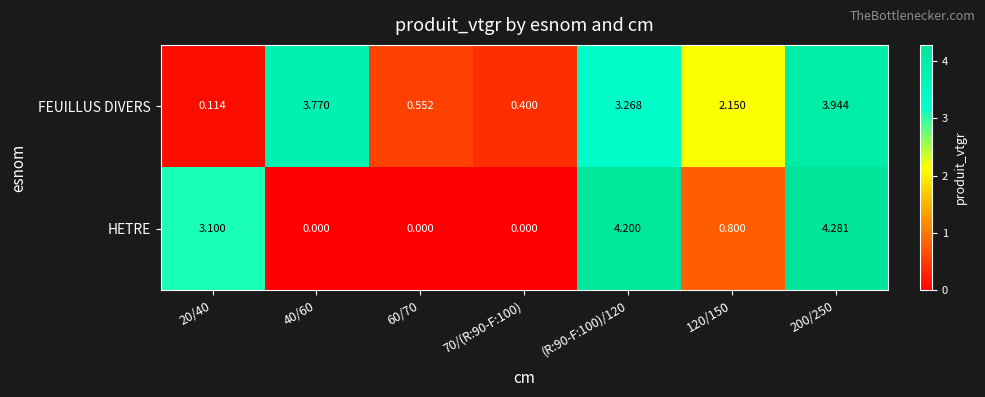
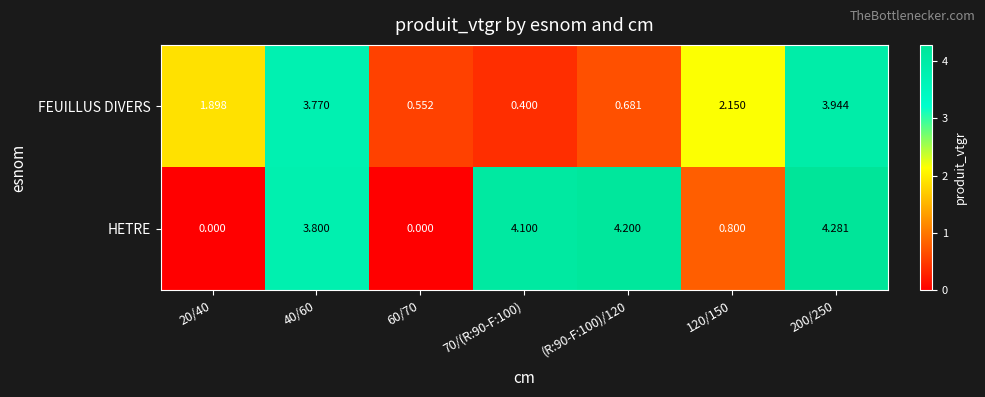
  {
    "FEUILLUS DIVERS": {
-     "20/40": 0.114,
+     "20/40": 1.898,
      "40/60": 3.770,
      "60/70": 0.552,
      "70/(R:90-F:100)": 0.400,
-     "(R:90-F:100)/120": 3.268,
+     "(R:90-F:100)/120": 0.681,
      "120/150": 2.150,
      "200/250": 3.944
    },
    "HETRE": {
-     "20/40": 3.100,
-     "40/60": 0.000,
+     "20/40": 0.000,
+     "40/60": 3.800,
      "60/70": 0.000,
-     "70/(R:90-F:100)": 0.000,
+     "70/(R:90-F:100)": 4.100,
      "(R:90-F:100)/120": 4.200,
      "120/150": 0.800,
      "200/250": 4.281
    }
  }
